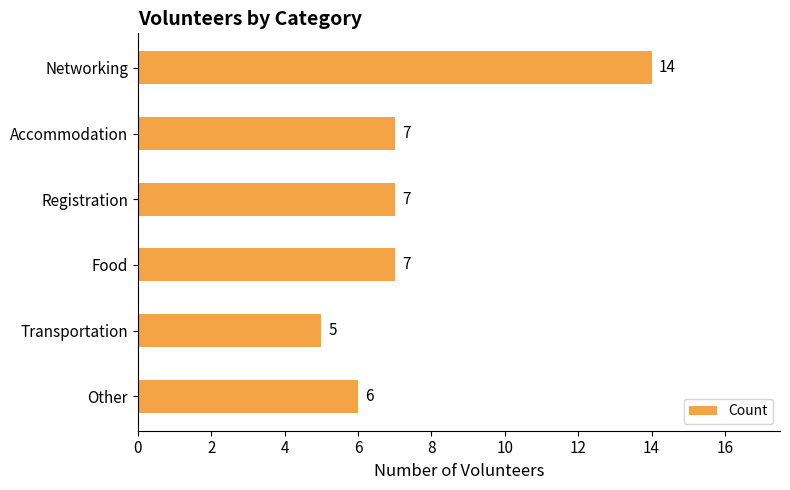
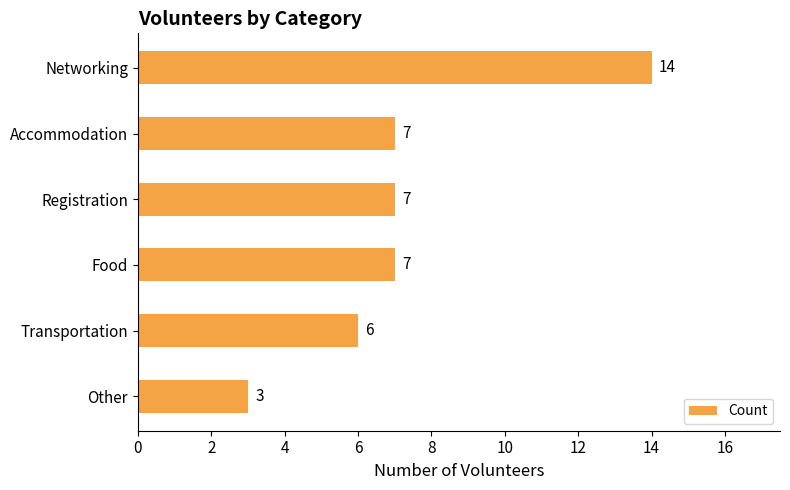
  {
    "Networking": 14,
    "Accommodation": 7,
    "Registration": 7,
    "Food": 7,
-   "Transportation": 5,
-   "Other": 6
+   "Transportation": 6,
+   "Other": 3
  }
